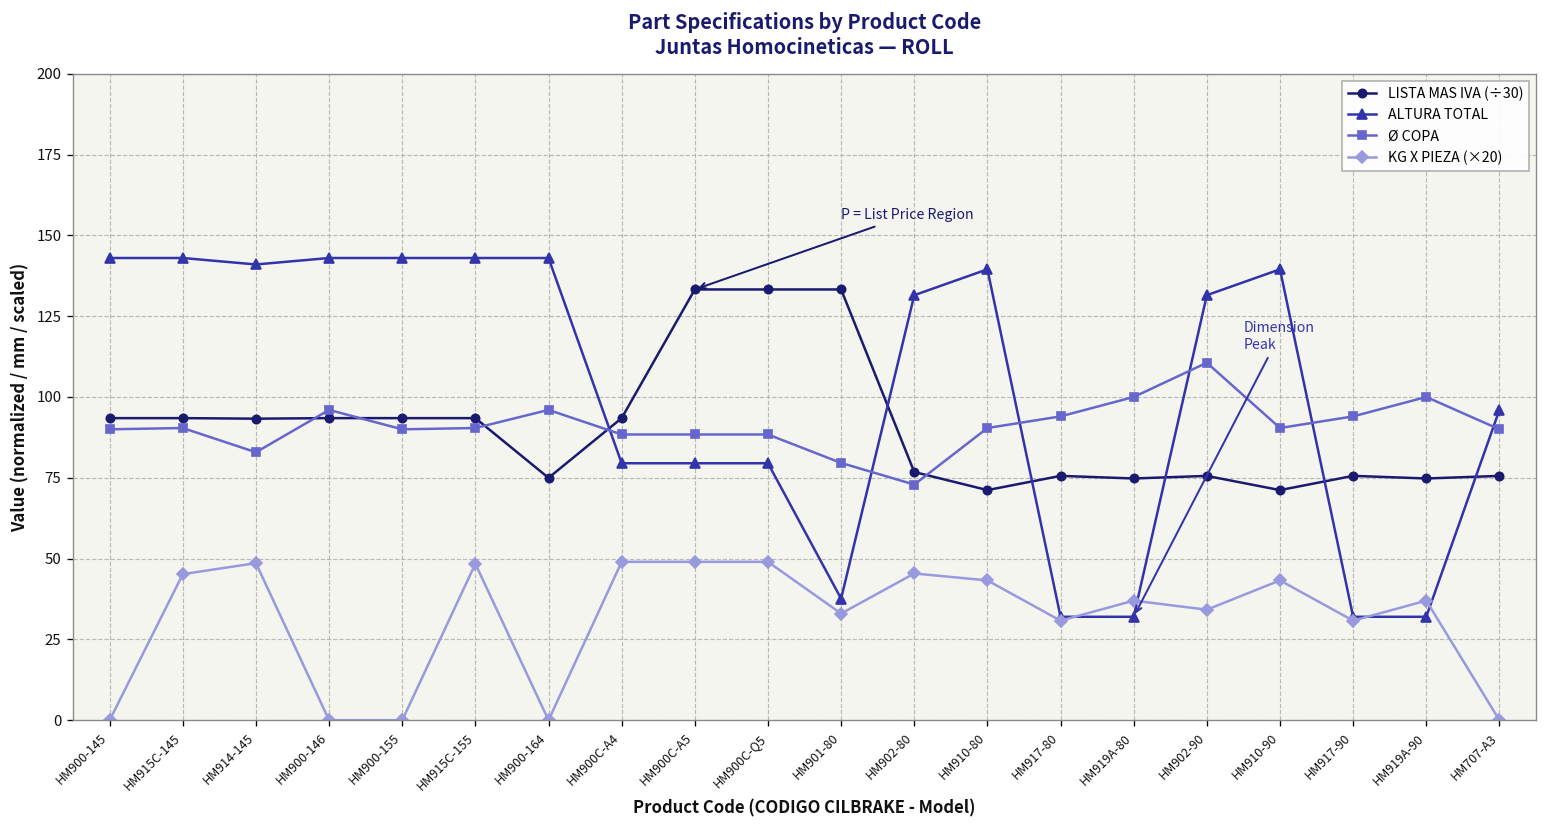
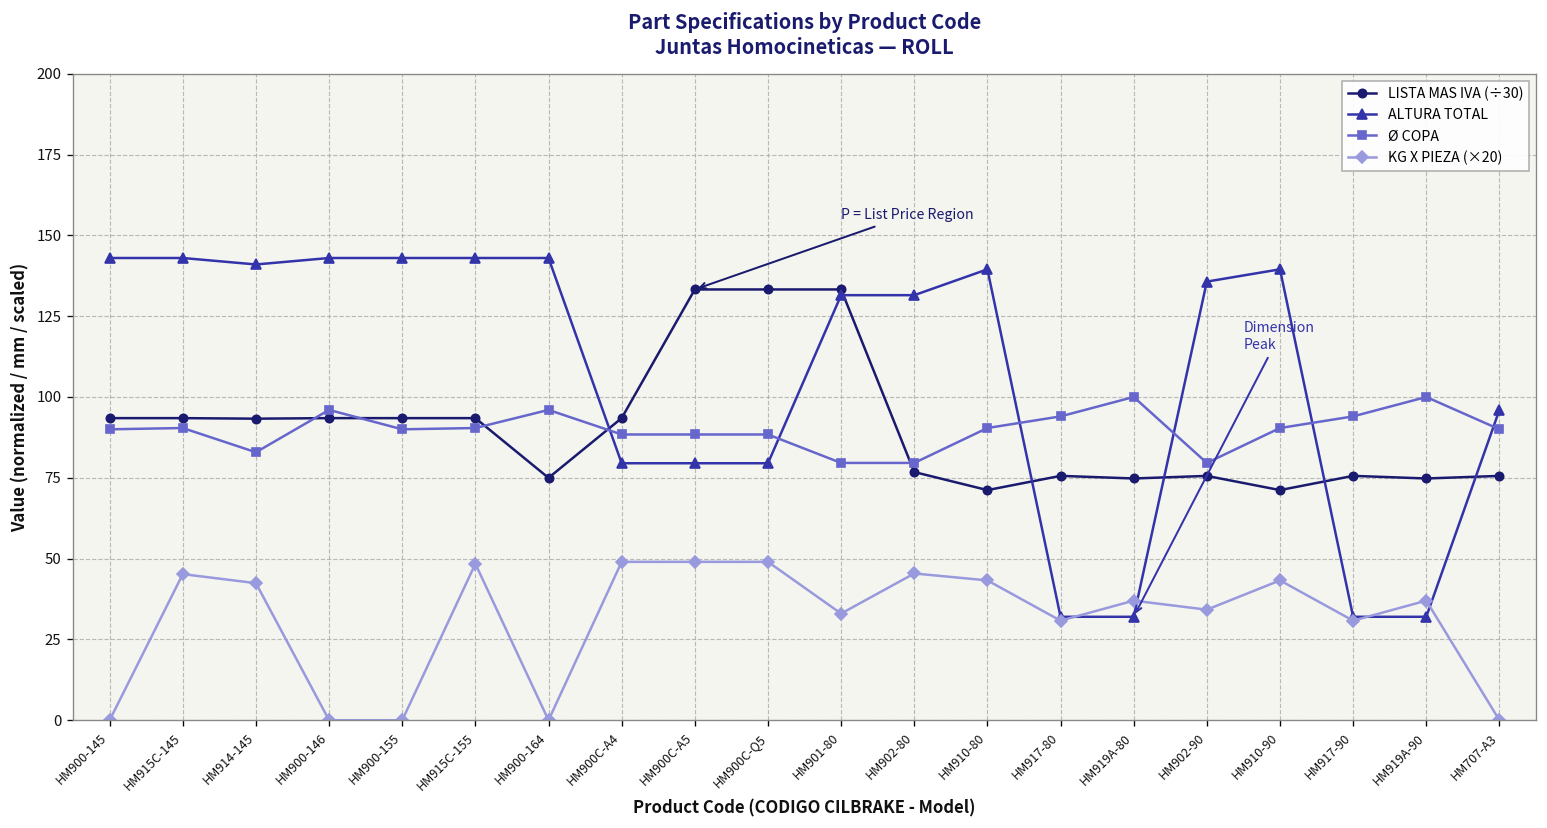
  {
    "LISTA MAS IVA (÷30)": {
      "HM900-145": 93,
      "HM915C-145": 93,
      "HM914-145": 93,
      "HM900-146": 93,
      "HM900-155": 93,
      "HM915C-155": 93,
      "HM900-164": 75,
      "HM900C-A4": 93,
      "HM900C-A5": 133,
      "HM900C-Q5": 133,
      "HM901-80": 133,
      "HM902-80": 77,
      "HM910-80": 71,
      "HM917-80": 76,
      "HM919A-80": 75,
      "HM902-90": 76,
      "HM910-90": 71,
      "HM917-90": 76,
      "HM919A-90": 75,
      "HM707-A3": 76
    },
    "ALTURA TOTAL": {
      "HM900-145": 143,
      "HM915C-145": 143,
      "HM914-145": 141,
      "HM900-146": 143,
      "HM900-155": 143,
      "HM915C-155": 143,
      "HM900-164": 143,
      "HM900C-A4": 80,
      "HM900C-A5": 80,
      "HM900C-Q5": 80,
-     "HM901-80": 38,
+     "HM901-80": 132,
      "HM902-80": 132,
      "HM910-80": 140,
      "HM917-80": 32,
      "HM919A-80": 32,
-     "HM902-90": 132,
+     "HM902-90": 136,
      "HM910-90": 140,
      "HM917-90": 32,
      "HM919A-90": 32,
      "HM707-A3": 96
    },
    "Ø COPA": {
      "HM900-145": 90,
      "HM915C-145": 90,
      "HM914-145": 83,
      "HM900-146": 96,
      "HM900-155": 90,
      "HM915C-155": 90,
      "HM900-164": 96,
      "HM900C-A4": 88,
      "HM900C-A5": 88,
      "HM900C-Q5": 88,
      "HM901-80": 80,
-     "HM902-80": 73,
+     "HM902-80": 80,
      "HM910-80": 90,
      "HM917-80": 94,
      "HM919A-80": 100,
-     "HM902-90": 111,
+     "HM902-90": 80,
      "HM910-90": 90,
      "HM917-90": 94,
      "HM919A-90": 100,
      "HM707-A3": 90
    },
    "KG X PIEZA (×20)": {
      "HM900-145": 0,
      "HM915C-145": 45,
-     "HM914-145": 49,
+     "HM914-145": 42,
      "HM900-146": 0,
      "HM900-155": 0,
      "HM915C-155": 48,
      "HM900-164": 0,
      "HM900C-A4": 49,
      "HM900C-A5": 49,
      "HM900C-Q5": 49,
      "HM901-80": 33,
      "HM902-80": 45,
      "HM910-80": 43,
      "HM917-80": 31,
      "HM919A-80": 37,
      "HM902-90": 34,
      "HM910-90": 43,
      "HM917-90": 31,
      "HM919A-90": 37,
      "HM707-A3": 0
    }
  }
